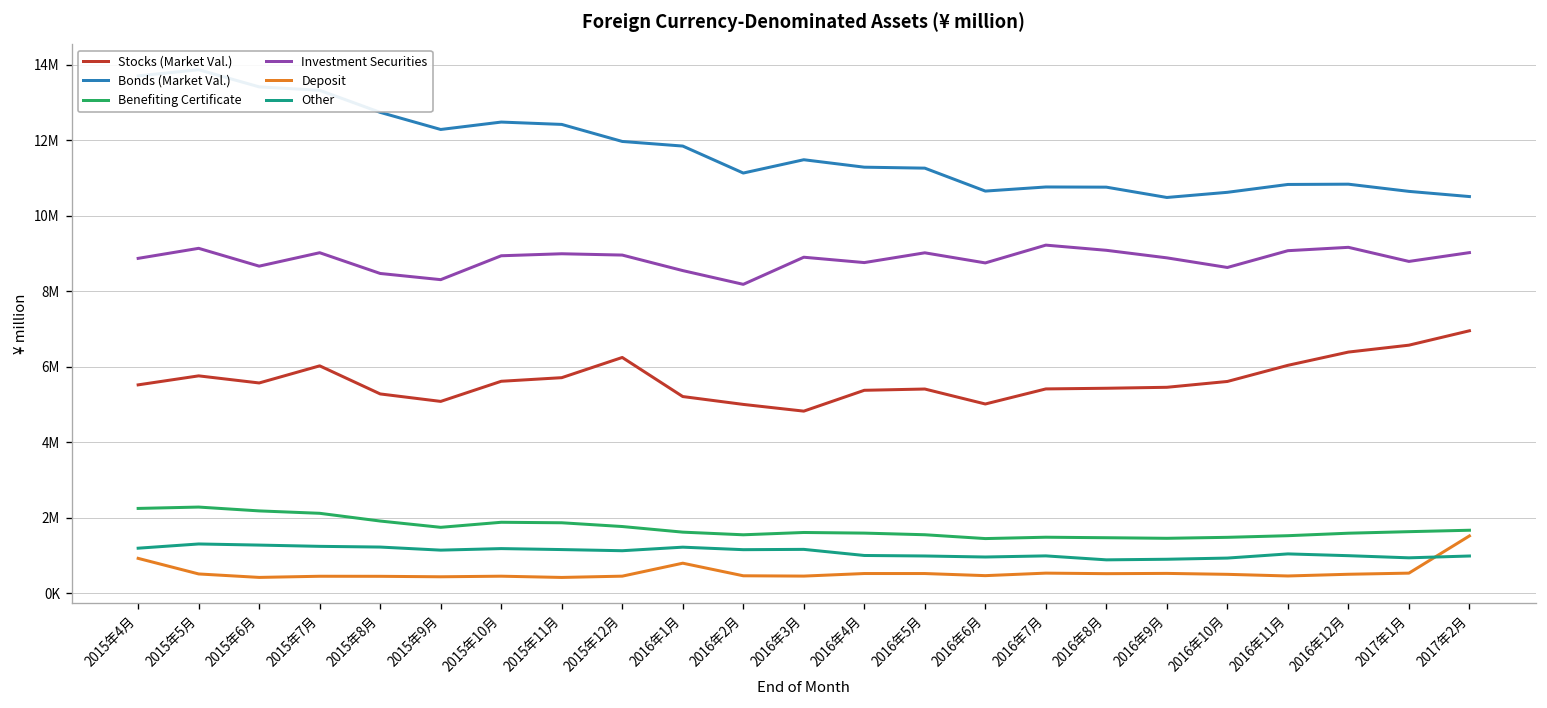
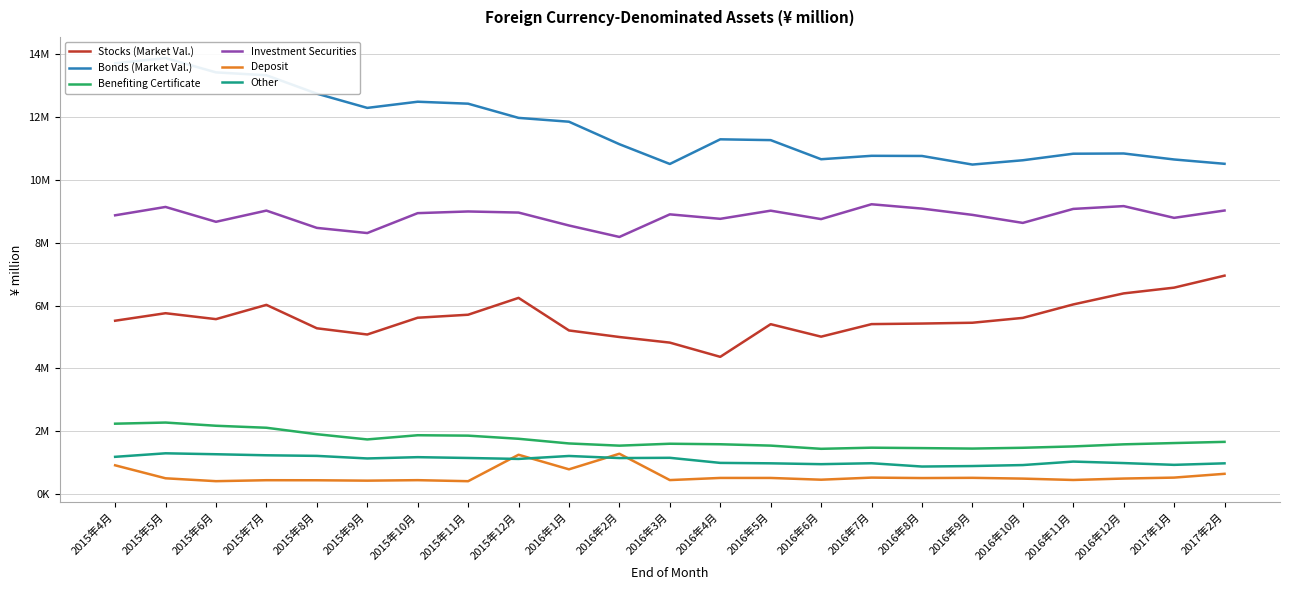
  {
    "Stocks (Market Val.)": {
      "2015年4月": 5500000,
      "2015年5月": 5800000,
      "2015年6月": 5600000,
      "2015年7月": 6000000,
      "2015年8月": 5300000,
      "2015年9月": 5100000,
      "2015年10月": 5600000,
      "2015年11月": 5700000,
      "2015年12月": 6200000,
      "2016年1月": 5200000,
      "2016年2月": 5000000,
      "2016年3月": 4800000,
-     "2016年4月": 5400000,
+     "2016年4月": 4400000,
      "2016年5月": 5400000,
      "2016年6月": 5000000,
      "2016年7月": 5400000,
      "2016年8月": 5400000,
      "2016年9月": 5500000,
      "2016年10月": 5600000,
      "2016年11月": 6000000,
      "2016年12月": 6400000,
      "2017年1月": 6600000,
      "2017年2月": 7000000
    },
    "Bonds (Market Val.)": {
      "2015年9月": 12300000,
      "2015年10月": 12500000,
      "2015年11月": 12400000,
      "2015年12月": 12000000,
      "2016年1月": 11800000,
      "2016年2月": 11100000,
-     "2016年3月": 11500000,
+     "2016年3月": 10500000,
      "2016年4月": 11300000,
      "2016年5月": 11300000,
      "2016年6月": 10700000,
      "2016年7月": 10800000,
      "2016年8月": 10800000,
      "2016年9月": 10500000,
      "2016年10月": 10600000,
      "2016年11月": 10800000,
      "2016年12月": 10800000,
      "2017年1月": 10600000,
      "2017年2月": 10500000
    },
    "Investment Securities": {
      "2015年4月": 8900000,
      "2015年5月": 9100000,
      "2015年6月": 8700000,
      "2015年7月": 9000000,
      "2015年8月": 8500000,
      "2015年9月": 8300000,
      "2015年10月": 8900000,
      "2015年11月": 9000000,
      "2015年12月": 9000000,
      "2016年1月": 8500000,
      "2016年2月": 8200000,
      "2016年3月": 8900000,
      "2016年4月": 8800000,
      "2016年5月": 9000000,
      "2016年6月": 8700000,
      "2016年7月": 9200000,
      "2016年8月": 9100000,
      "2016年9月": 8900000,
      "2016年10月": 8600000,
      "2016年11月": 9100000,
      "2016年12月": 9200000,
      "2017年1月": 8800000,
      "2017年2月": 9000000
    },
    "Deposit": {
      "2015年4月": 900000,
      "2015年5月": 500000,
      "2015年6月": 400000,
      "2015年7月": 400000,
      "2015年8月": 400000,
      "2015年9月": 400000,
      "2015年10月": 400000,
      "2015年11月": 400000,
-     "2015年12月": 400000,
+     "2015年12月": 1300000,
      "2016年1月": 800000,
-     "2016年2月": 500000,
+     "2016年2月": 1300000,
      "2016年3月": 500000,
      "2016年4月": 500000,
      "2016年5月": 500000,
      "2016年6月": 500000,
      "2016年7月": 500000,
      "2016年8月": 500000,
      "2016年9月": 500000,
      "2016年10月": 500000,
      "2016年11月": 500000,
      "2016年12月": 500000,
      "2017年1月": 500000,
-     "2017年2月": 1500000
+     "2017年2月": 700000
    }
  }
